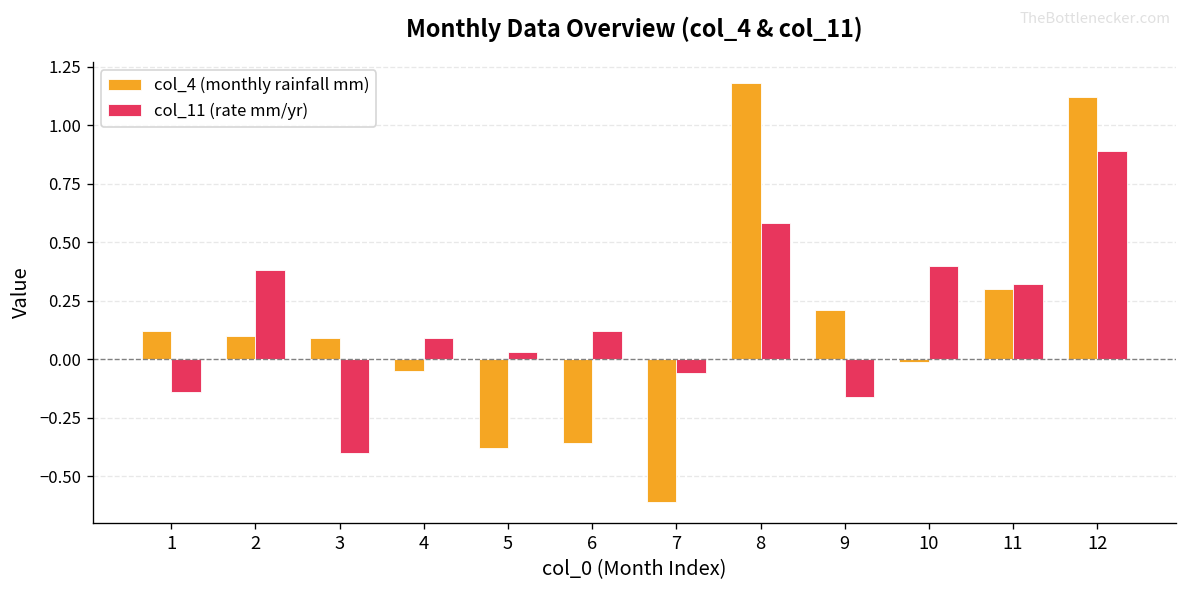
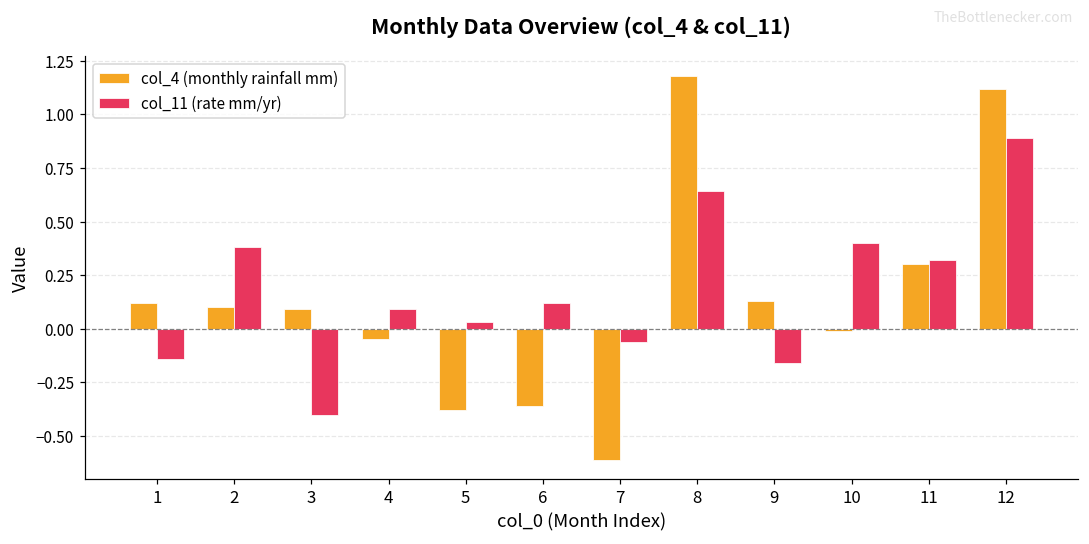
  {
    "col_4 (monthly rainfall mm)": {
      "1": 0.12,
      "2": 0.10,
      "3": 0.09,
      "4": -0.05,
      "5": -0.38,
      "6": -0.36,
      "7": -0.61,
      "8": 1.18,
-     "9": 0.21,
+     "9": 0.13,
      "11": 0.30,
      "12": 1.12
    },
    "col_11 (rate mm/yr)": {
      "1": -0.14,
      "2": 0.38,
      "3": -0.40,
      "4": 0.09,
      "5": 0.03,
      "6": 0.12,
      "7": -0.06,
-     "8": 0.58,
+     "8": 0.64,
      "9": -0.16,
      "10": 0.40,
      "11": 0.32,
      "12": 0.89
    }
  }
